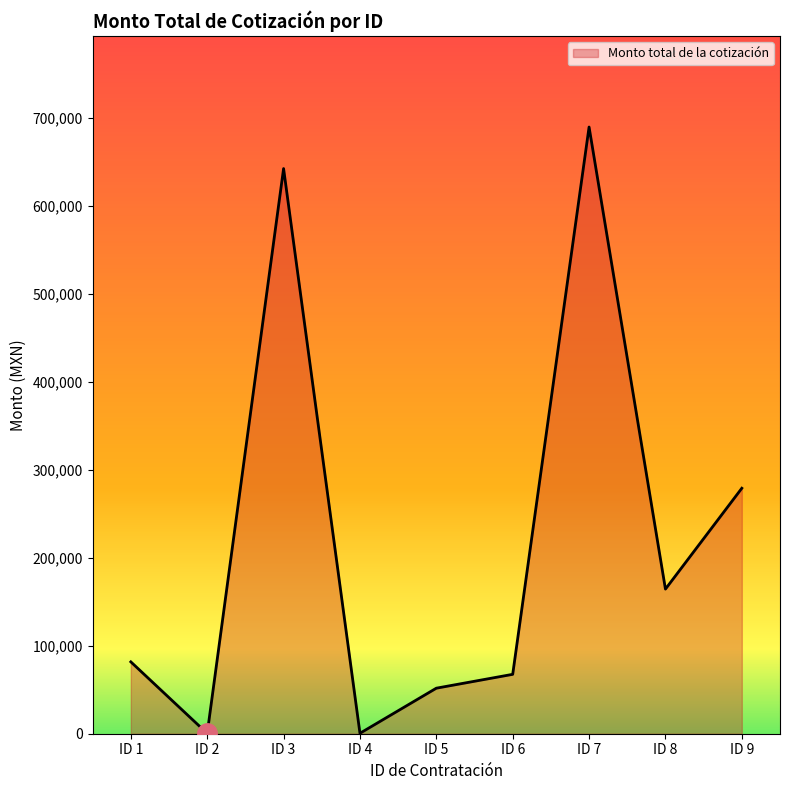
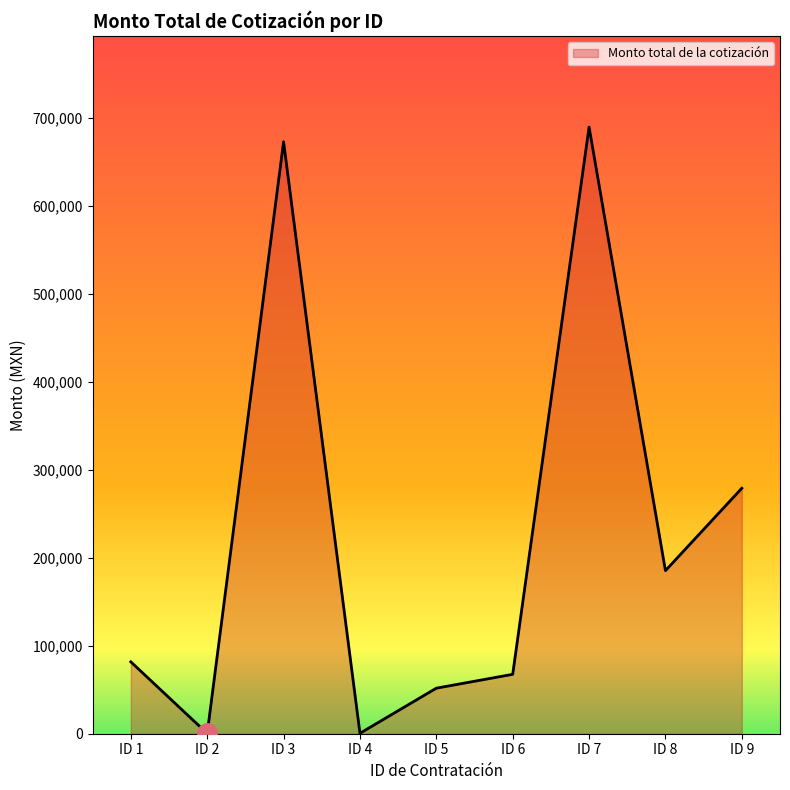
  {
    "Monto total de la cotización": {
      "ID 1": "80,000",
-     "ID 3": "640,000",
+     "ID 3": "670,000",
      "ID 4": "0",
      "ID 5": "50,000",
      "ID 6": "70,000",
      "ID 7": "690,000",
-     "ID 8": "160,000",
+     "ID 8": "190,000",
      "ID 9": "280,000"
    }
  }
